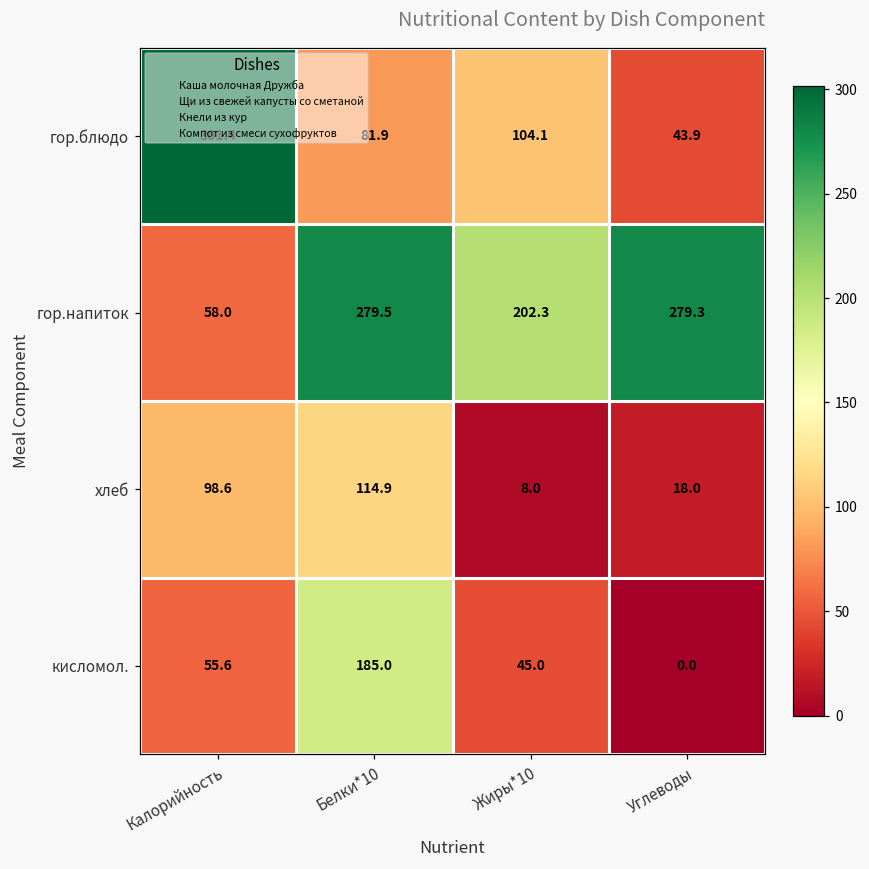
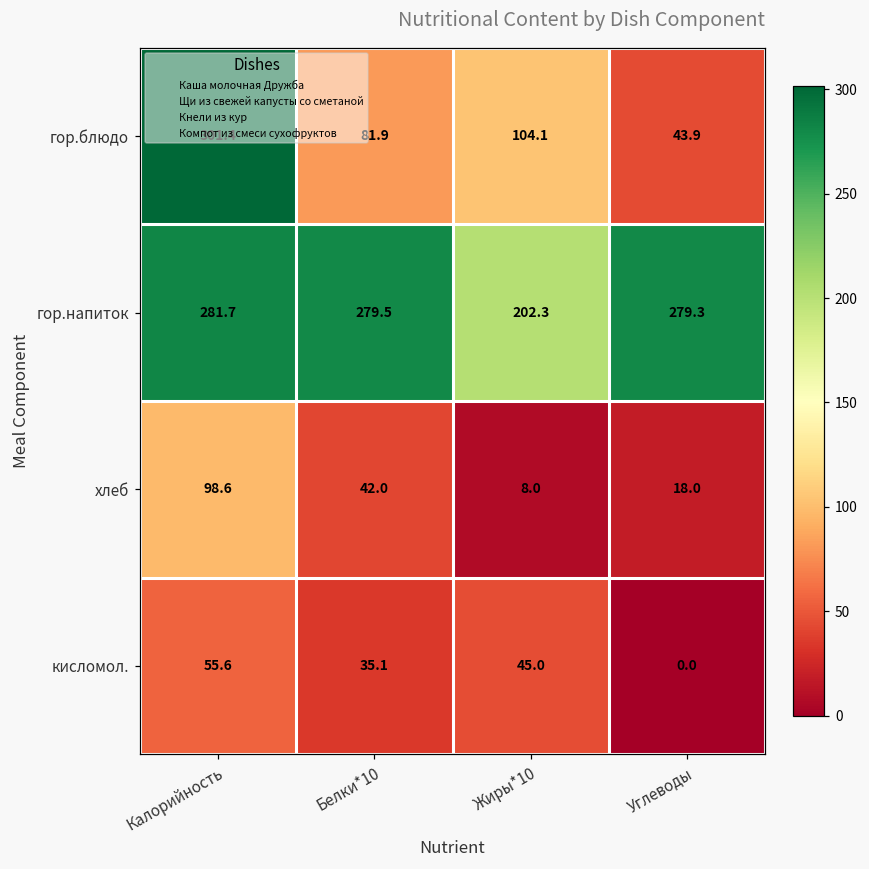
  {
    "гор.блюдо": {
      "Жиры*10": 104.1,
      "Углеводы": 43.9
    },
    "гор.напиток": {
-     "Калорийность": 58.0,
+     "Калорийность": 281.7,
      "Белки*10": 279.5,
      "Жиры*10": 202.3,
      "Углеводы": 279.3
    },
    "хлеб": {
      "Калорийность": 98.6,
-     "Белки*10": 114.9,
+     "Белки*10": 42.0,
      "Жиры*10": 8.0,
      "Углеводы": 18.0
    },
    "кисломол.": {
      "Калорийность": 55.6,
-     "Белки*10": 185.0,
+     "Белки*10": 35.1,
      "Жиры*10": 45.0,
      "Углеводы": 0.0
    }
  }
